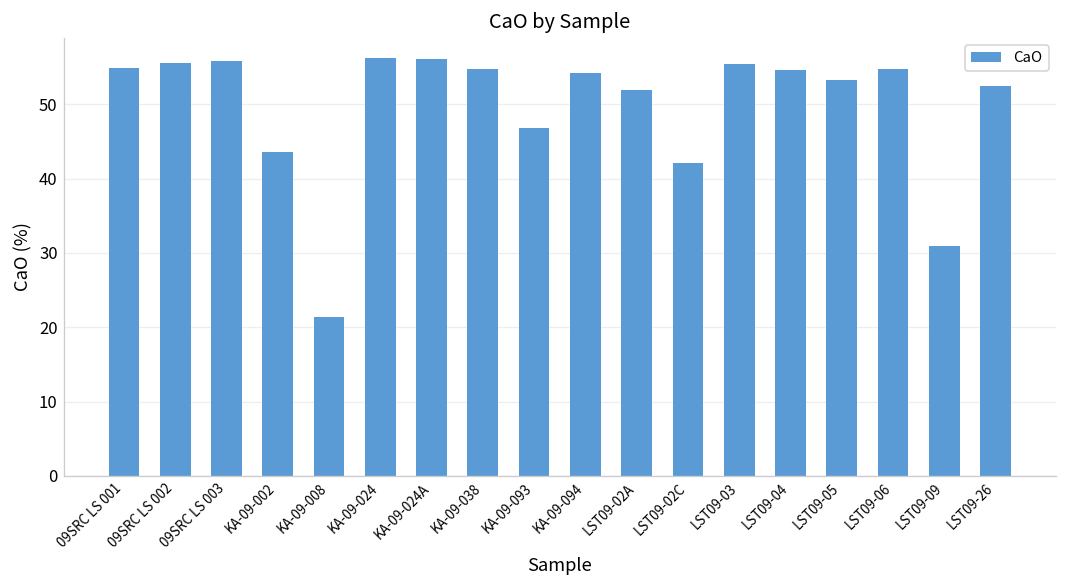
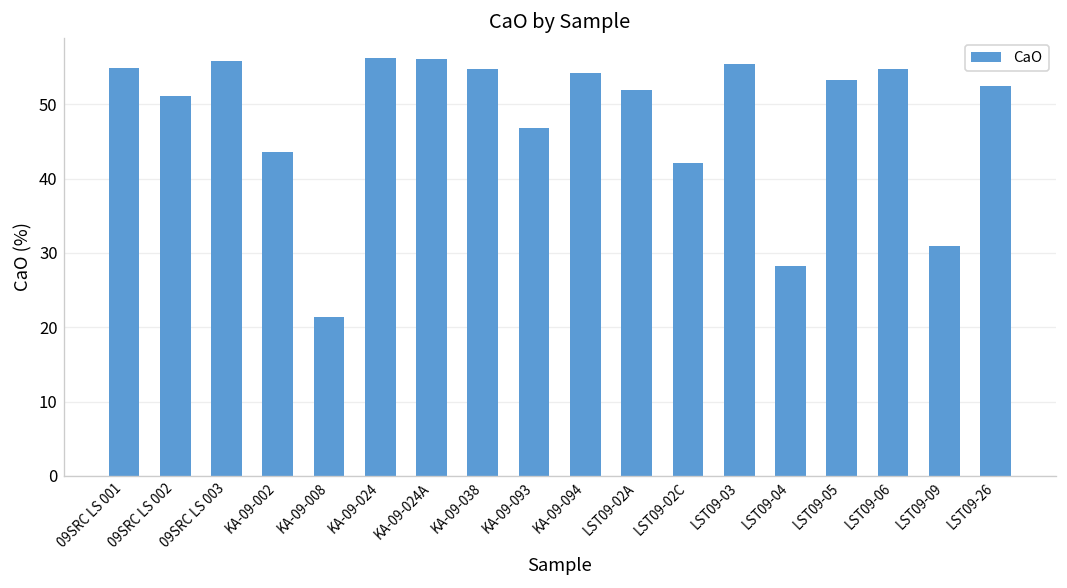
  {
    "09SRC LS 001": 55,
-   "09SRC LS 002": 56,
+   "09SRC LS 002": 51,
    "09SRC LS 003": 56,
    "KA-09-002": 44,
    "KA-09-008": 21,
    "KA-09-024": 56,
    "KA-09-024A": 56,
    "KA-09-038": 55,
    "KA-09-093": 47,
    "KA-09-094": 54,
    "LST09-02A": 52,
    "LST09-02C": 42,
    "LST09-03": 55,
-   "LST09-04": 55,
+   "LST09-04": 28,
    "LST09-05": 53,
    "LST09-06": 55,
    "LST09-09": 31,
    "LST09-26": 53
  }
